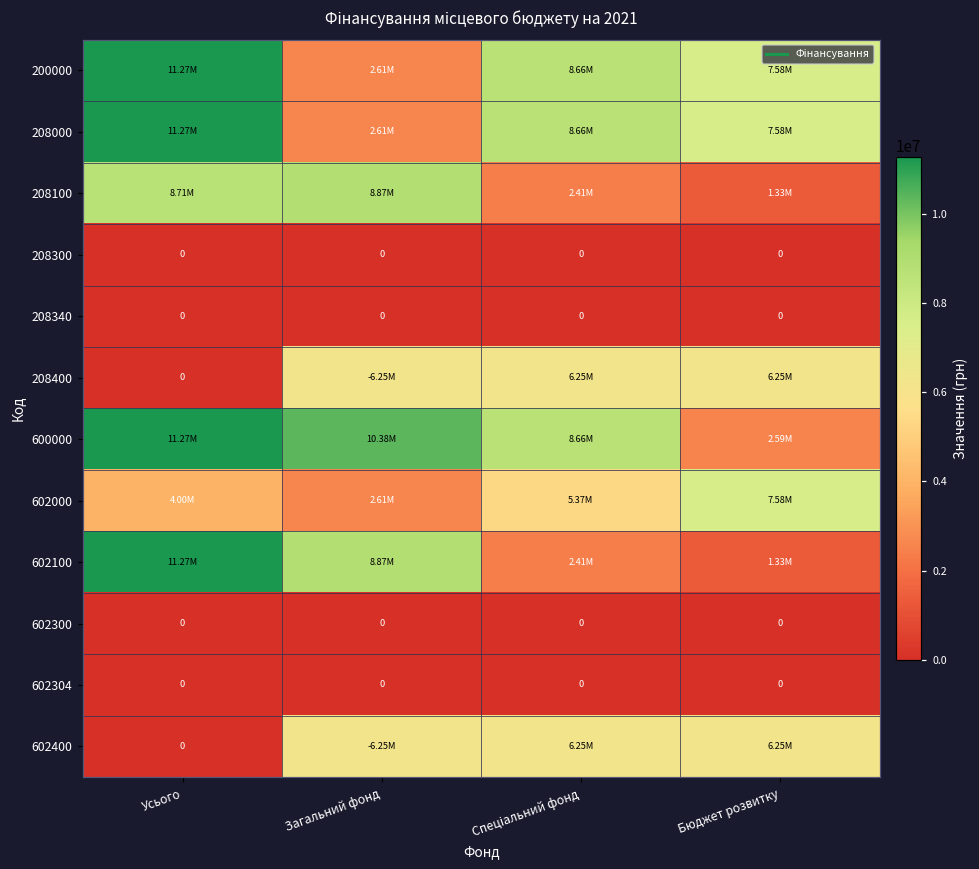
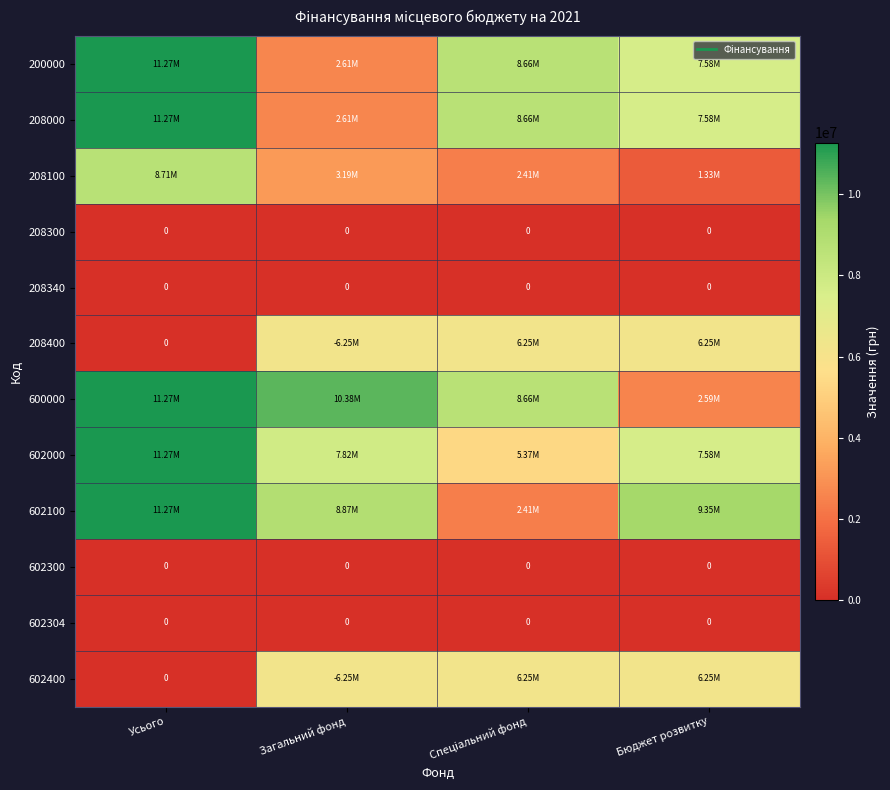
  {
    "200000": {
      "Усього": "11.27M",
      "Загальний фонд": "2.61M",
      "Спеціальний фонд": "8.66M",
      "Бюджет розвитку": "7.58M"
    },
    "208000": {
      "Усього": "11.27M",
      "Загальний фонд": "2.61M",
      "Спеціальний фонд": "8.66M",
      "Бюджет розвитку": "7.58M"
    },
    "208100": {
      "Усього": "8.71M",
-     "Загальний фонд": "8.87M",
+     "Загальний фонд": "3.19M",
      "Спеціальний фонд": "2.41M",
      "Бюджет розвитку": "1.33M"
    },
    "208300": {
      "Усього": "0",
      "Загальний фонд": "0",
      "Спеціальний фонд": "0",
      "Бюджет розвитку": "0"
    },
    "208340": {
      "Усього": "0",
      "Загальний фонд": "0",
      "Спеціальний фонд": "0",
      "Бюджет розвитку": "0"
    },
    "208400": {
      "Усього": "0",
      "Загальний фонд": "-6.25M",
      "Спеціальний фонд": "6.25M",
      "Бюджет розвитку": "6.25M"
    },
    "600000": {
      "Усього": "11.27M",
      "Загальний фонд": "10.38M",
      "Спеціальний фонд": "8.66M",
      "Бюджет розвитку": "2.59M"
    },
    "602000": {
-     "Усього": "4.00M",
-     "Загальний фонд": "2.61M",
+     "Усього": "11.27M",
+     "Загальний фонд": "7.82M",
      "Спеціальний фонд": "5.37M",
      "Бюджет розвитку": "7.58M"
    },
    "602100": {
      "Усього": "11.27M",
      "Загальний фонд": "8.87M",
      "Спеціальний фонд": "2.41M",
-     "Бюджет розвитку": "1.33M"
+     "Бюджет розвитку": "9.35M"
    },
    "602300": {
      "Усього": "0",
      "Загальний фонд": "0",
      "Спеціальний фонд": "0",
      "Бюджет розвитку": "0"
    },
    "602304": {
      "Усього": "0",
      "Загальний фонд": "0",
      "Спеціальний фонд": "0",
      "Бюджет розвитку": "0"
    },
    "602400": {
      "Усього": "0",
      "Загальний фонд": "-6.25M",
      "Спеціальний фонд": "6.25M",
      "Бюджет розвитку": "6.25M"
    }
  }
